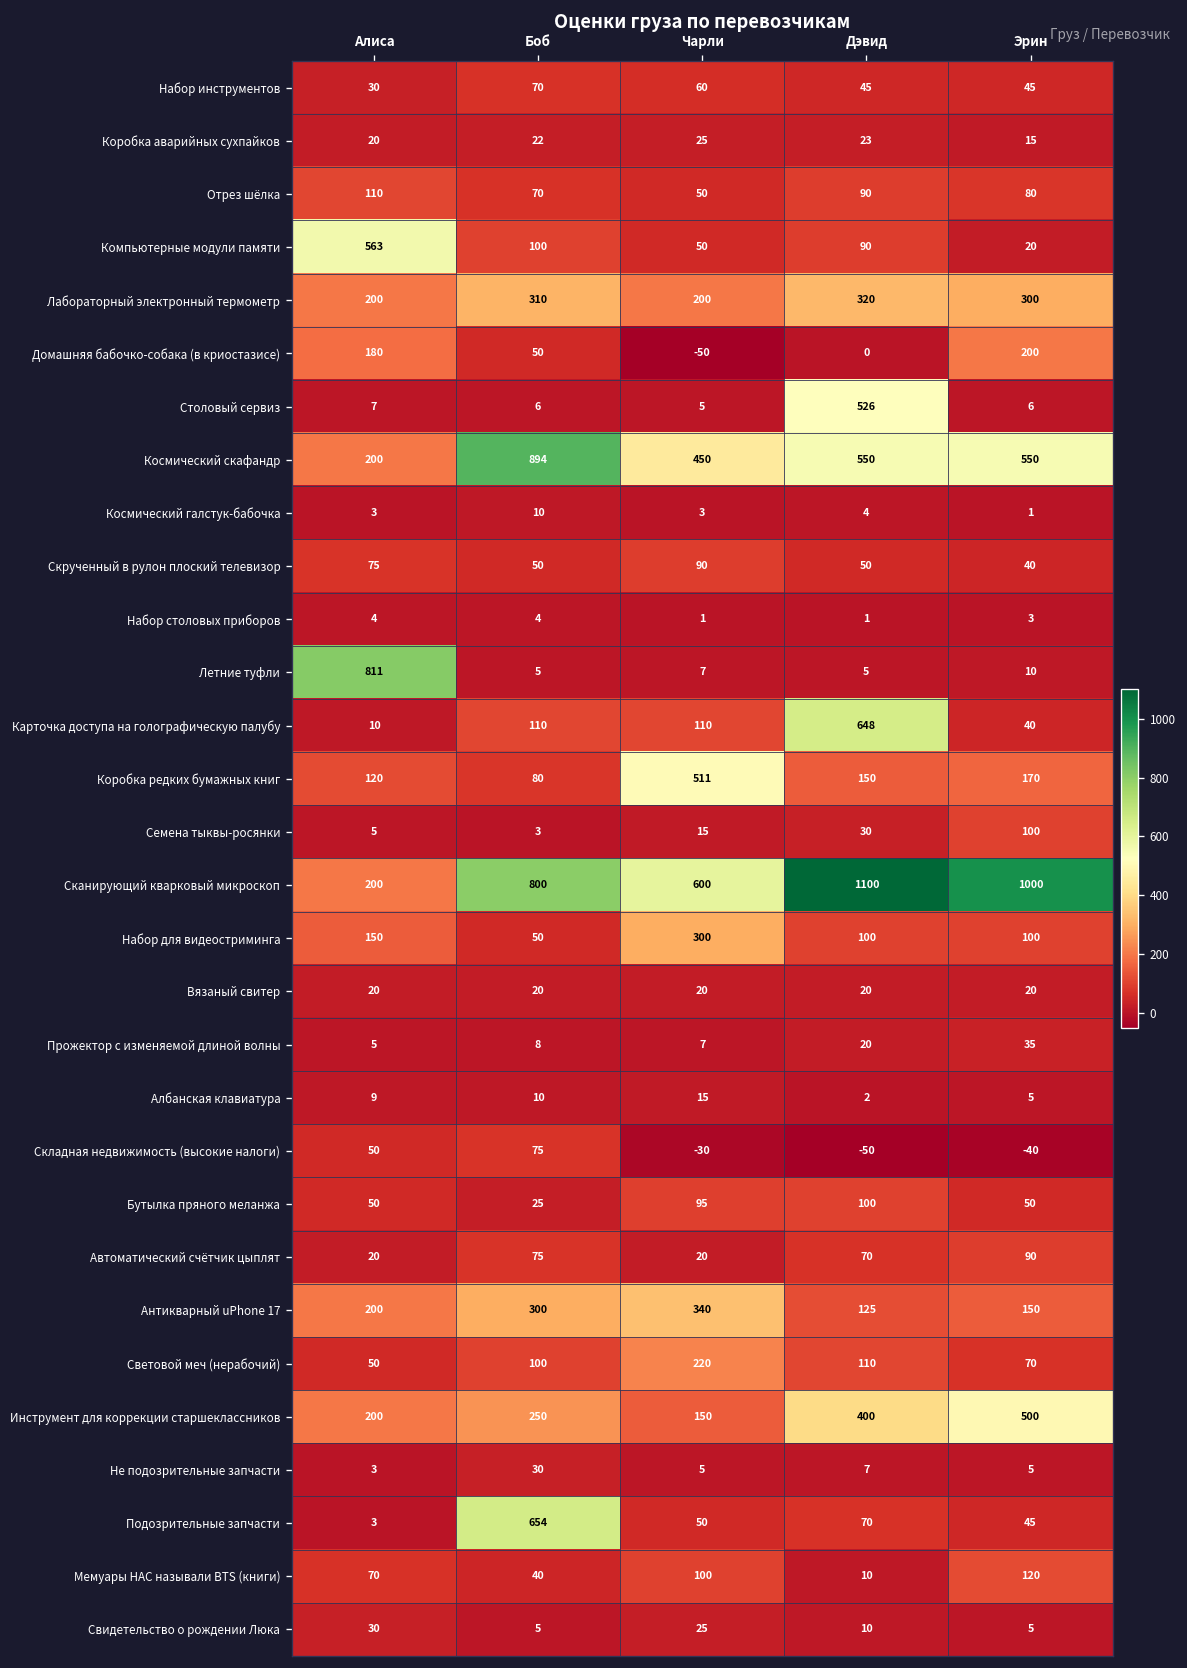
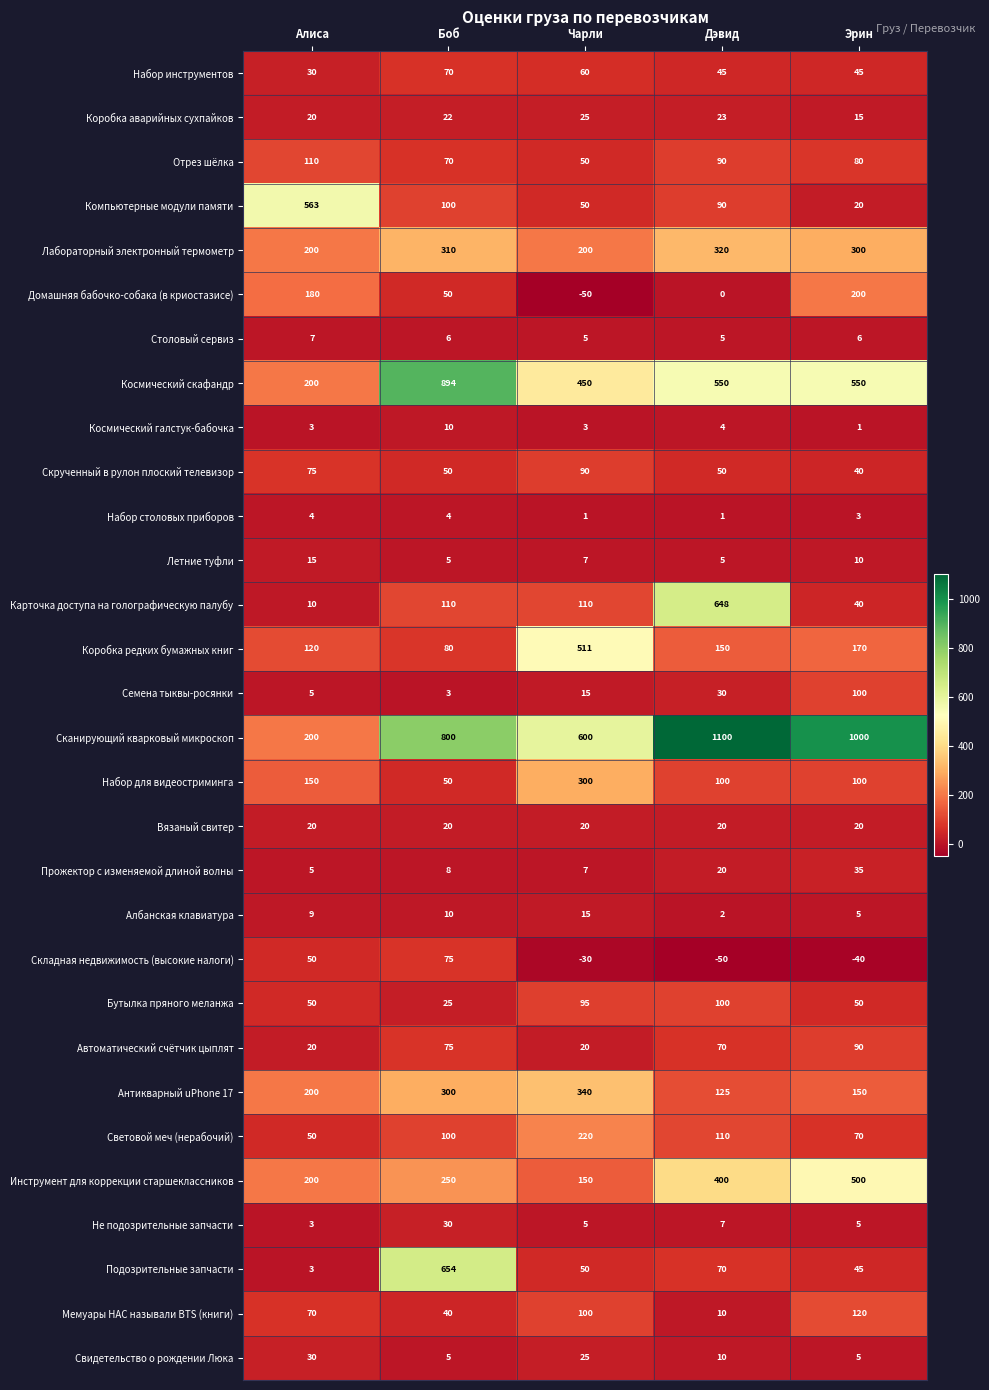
  {
    "Набор инструментов": {
      "Алиса": 30,
      "Боб": 70,
      "Чарли": 60,
      "Дэвид": 45,
      "Эрин": 45
    },
    "Коробка аварийных сухпайков": {
      "Алиса": 20,
      "Боб": 22,
      "Чарли": 25,
      "Дэвид": 23,
      "Эрин": 15
    },
    "Отрез шёлка": {
      "Алиса": 110,
      "Боб": 70,
      "Чарли": 50,
      "Дэвид": 90,
      "Эрин": 80
    },
    "Компьютерные модули памяти": {
      "Алиса": 563,
      "Боб": 100,
      "Чарли": 50,
      "Дэвид": 90,
      "Эрин": 20
    },
    "Лабораторный электронный термометр": {
      "Алиса": 200,
      "Боб": 310,
      "Чарли": 200,
      "Дэвид": 320,
      "Эрин": 300
    },
    "Домашняя бабочко-собака (в криостазисе)": {
      "Алиса": 180,
      "Боб": 50,
      "Чарли": -50,
      "Дэвид": 0,
      "Эрин": 200
    },
    "Столовый сервиз": {
      "Алиса": 7,
      "Боб": 6,
      "Чарли": 5,
-     "Дэвид": 526,
+     "Дэвид": 5,
      "Эрин": 6
    },
    "Космический скафандр": {
      "Алиса": 200,
      "Боб": 894,
      "Чарли": 450,
      "Дэвид": 550,
      "Эрин": 550
    },
    "Космический галстук-бабочка": {
      "Алиса": 3,
      "Боб": 10,
      "Чарли": 3,
      "Дэвид": 4,
      "Эрин": 1
    },
    "Скрученный в рулон плоский телевизор": {
      "Алиса": 75,
      "Боб": 50,
      "Чарли": 90,
      "Дэвид": 50,
      "Эрин": 40
    },
    "Набор столовых приборов": {
      "Алиса": 4,
      "Боб": 4,
      "Чарли": 1,
      "Дэвид": 1,
      "Эрин": 3
    },
    "Летние туфли": {
-     "Алиса": 811,
+     "Алиса": 15,
      "Боб": 5,
      "Чарли": 7,
      "Дэвид": 5,
      "Эрин": 10
    },
    "Карточка доступа на голографическую палубу": {
      "Алиса": 10,
      "Боб": 110,
      "Чарли": 110,
      "Дэвид": 648,
      "Эрин": 40
    },
    "Коробка редких бумажных книг": {
      "Алиса": 120,
      "Боб": 80,
      "Чарли": 511,
      "Дэвид": 150,
      "Эрин": 170
    },
    "Семена тыквы-росянки": {
      "Алиса": 5,
      "Боб": 3,
      "Чарли": 15,
      "Дэвид": 30,
      "Эрин": 100
    },
    "Сканирующий кварковый микроскоп": {
      "Алиса": 200,
      "Боб": 800,
      "Чарли": 600,
      "Дэвид": 1100,
      "Эрин": 1000
    },
    "Набор для видеостриминга": {
      "Алиса": 150,
      "Боб": 50,
      "Чарли": 300,
      "Дэвид": 100,
      "Эрин": 100
    },
    "Вязаный свитер": {
      "Алиса": 20,
      "Боб": 20,
      "Чарли": 20,
      "Дэвид": 20,
      "Эрин": 20
    },
    "Прожектор с изменяемой длиной волны": {
      "Алиса": 5,
      "Боб": 8,
      "Чарли": 7,
      "Дэвид": 20,
      "Эрин": 35
    },
    "Албанская клавиатура": {
      "Алиса": 9,
      "Боб": 10,
      "Чарли": 15,
      "Дэвид": 2,
      "Эрин": 5
    },
    "Складная недвижимость (высокие налоги)": {
      "Алиса": 50,
      "Боб": 75,
      "Чарли": -30,
      "Дэвид": -50,
      "Эрин": -40
    },
    "Бутылка пряного меланжа": {
      "Алиса": 50,
      "Боб": 25,
      "Чарли": 95,
      "Дэвид": 100,
      "Эрин": 50
    },
    "Автоматический счётчик цыплят": {
      "Алиса": 20,
      "Боб": 75,
      "Чарли": 20,
      "Дэвид": 70,
      "Эрин": 90
    },
    "Антикварный uPhone 17": {
      "Алиса": 200,
      "Боб": 300,
      "Чарли": 340,
      "Дэвид": 125,
      "Эрин": 150
    },
    "Световой меч (нерабочий)": {
      "Алиса": 50,
      "Боб": 100,
      "Чарли": 220,
      "Дэвид": 110,
      "Эрин": 70
    },
    "Инструмент для коррекции старшеклассников": {
      "Алиса": 200,
      "Боб": 250,
      "Чарли": 150,
      "Дэвид": 400,
      "Эрин": 500
    },
    "Не подозрительные запчасти": {
      "Алиса": 3,
      "Боб": 30,
      "Чарли": 5,
      "Дэвид": 7,
      "Эрин": 5
    },
    "Подозрительные запчасти": {
      "Алиса": 3,
      "Боб": 654,
      "Чарли": 50,
      "Дэвид": 70,
      "Эрин": 45
    },
    "Мемуары НАС называли BTS (книги)": {
      "Алиса": 70,
      "Боб": 40,
      "Чарли": 100,
      "Дэвид": 10,
      "Эрин": 120
    },
    "Свидетельство о рождении Люка": {
      "Алиса": 30,
      "Боб": 5,
      "Чарли": 25,
      "Дэвид": 10,
      "Эрин": 5
    }
  }
